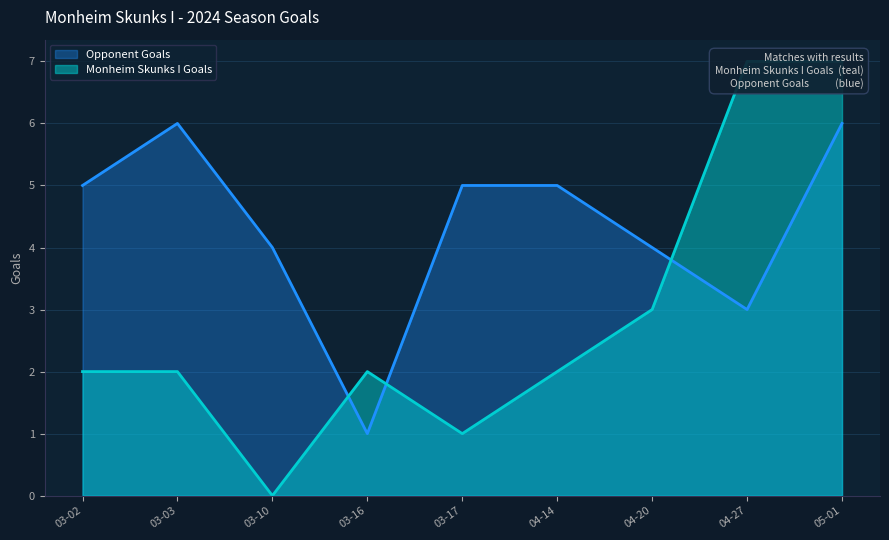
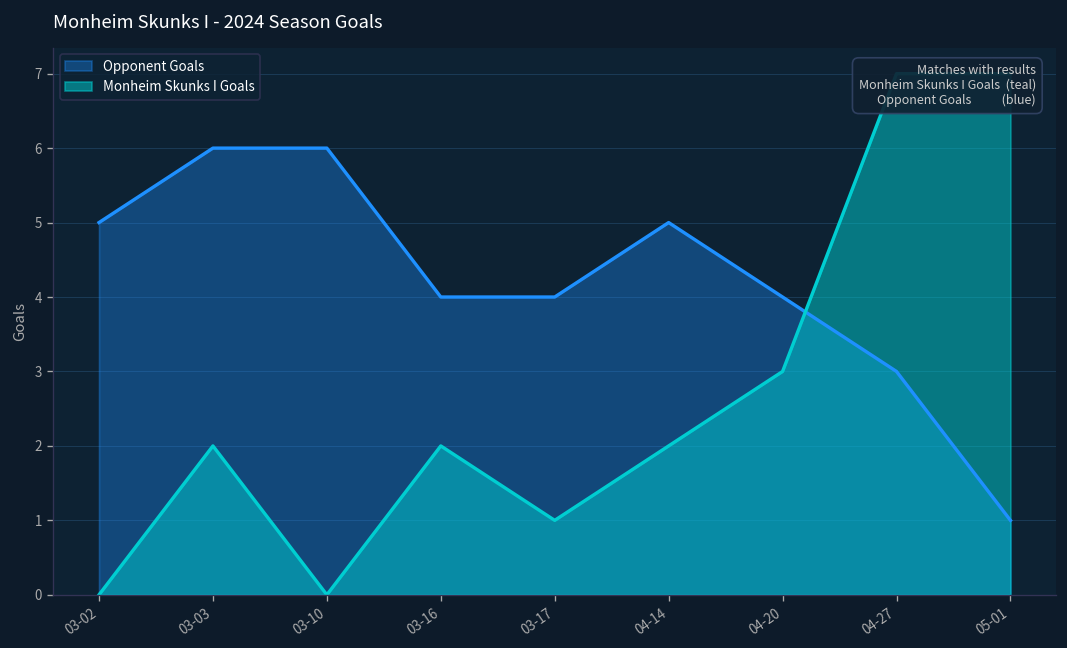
  {
    "Opponent Goals": {
      "03-02": 5,
      "03-03": 6,
-     "03-10": 4,
-     "03-16": 1,
-     "03-17": 5,
+     "03-10": 6,
+     "03-16": 4,
+     "03-17": 4,
      "04-14": 5,
      "04-20": 4,
      "04-27": 3,
-     "05-01": 6
+     "05-01": 1
    },
    "Monheim Skunks I Goals": {
-     "03-02": 2,
+     "03-02": 0,
      "03-03": 2,
      "03-10": 0,
      "03-16": 2,
      "03-17": 1,
      "04-14": 2,
      "04-20": 3
    }
  }
